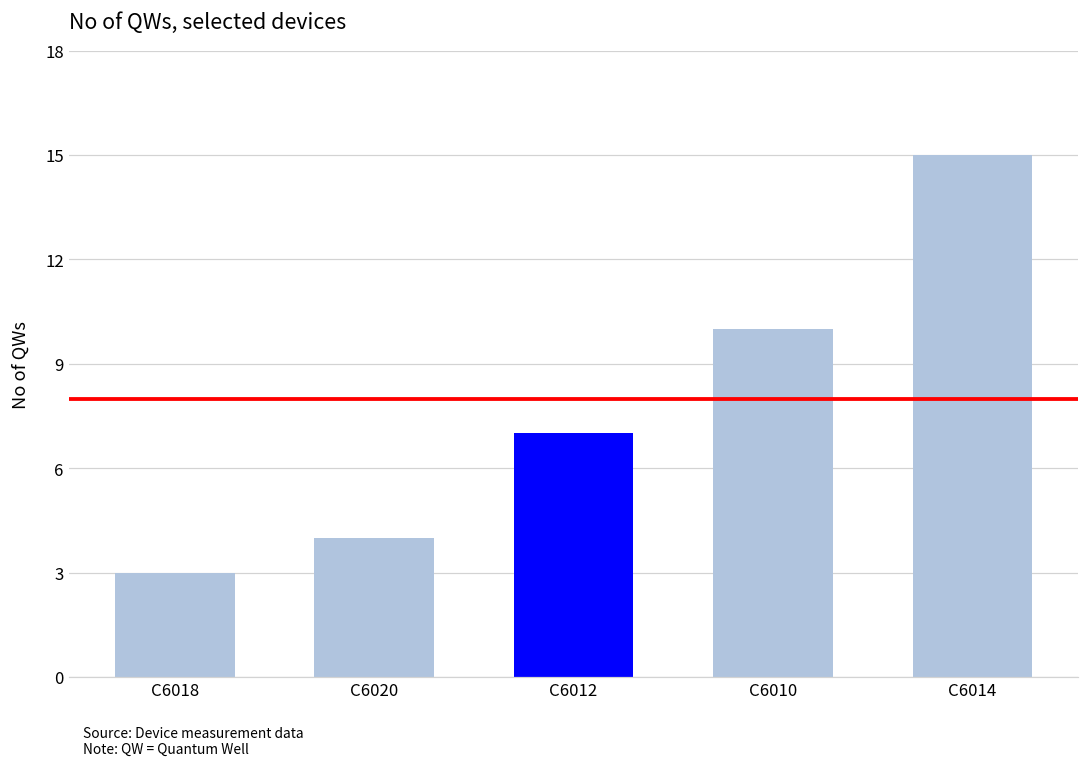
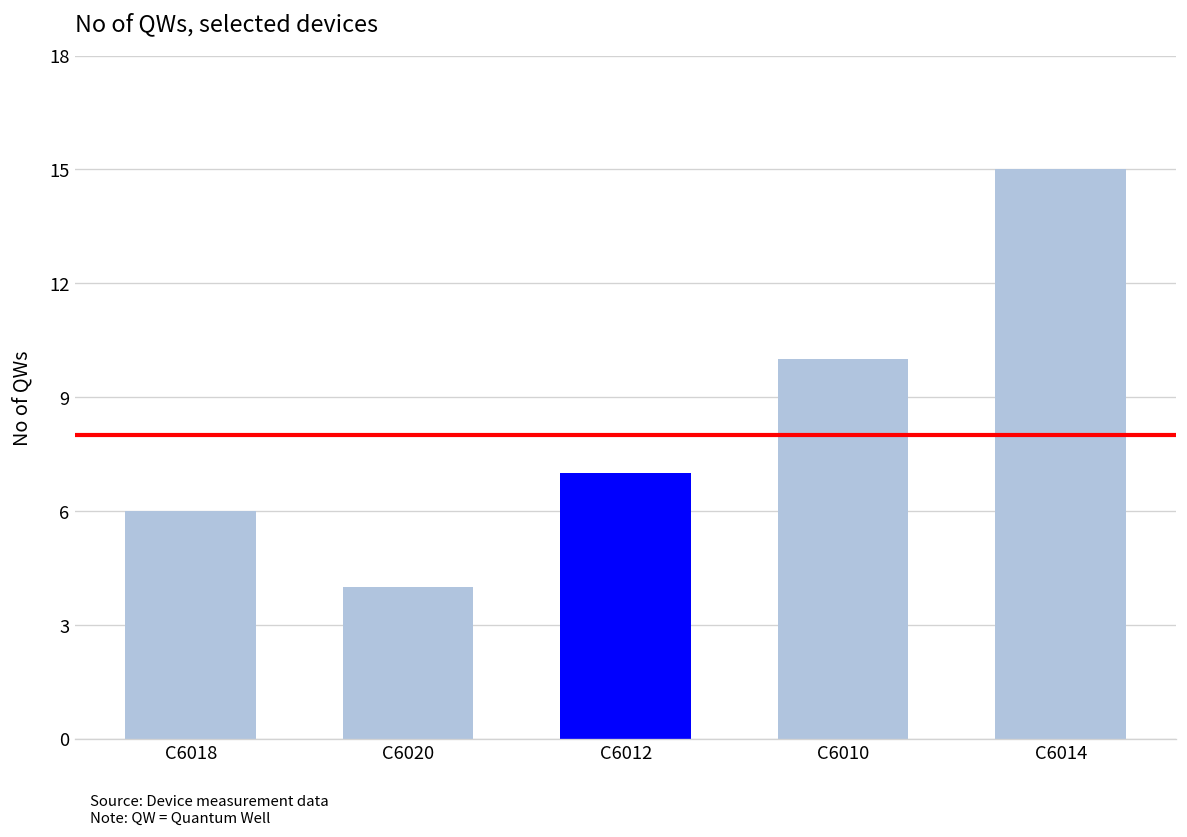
  {
-   "C6018": 3,
+   "C6018": 6,
    "C6020": 4,
    "C6012": 7,
    "C6010": 10,
    "C6014": 15
  }
